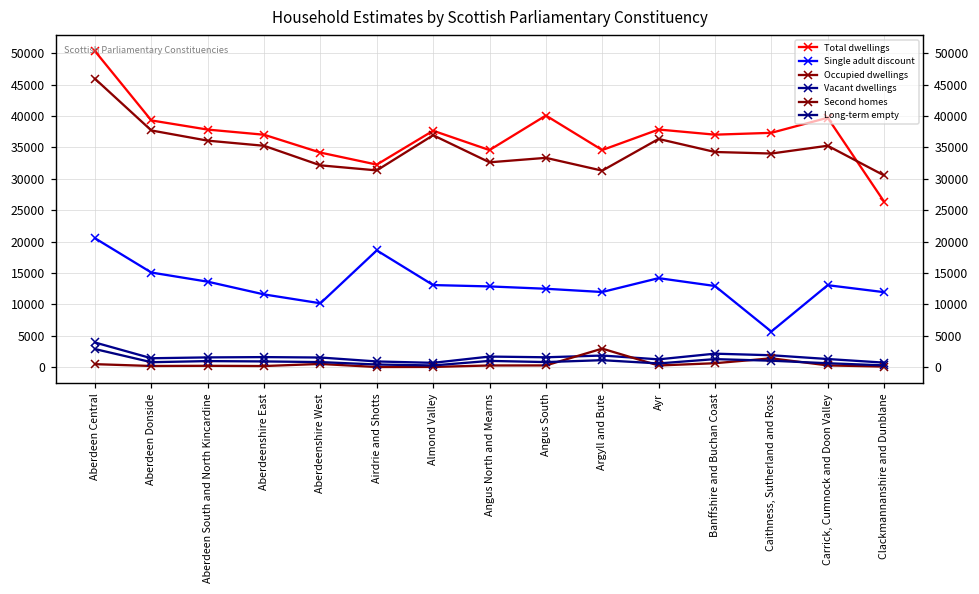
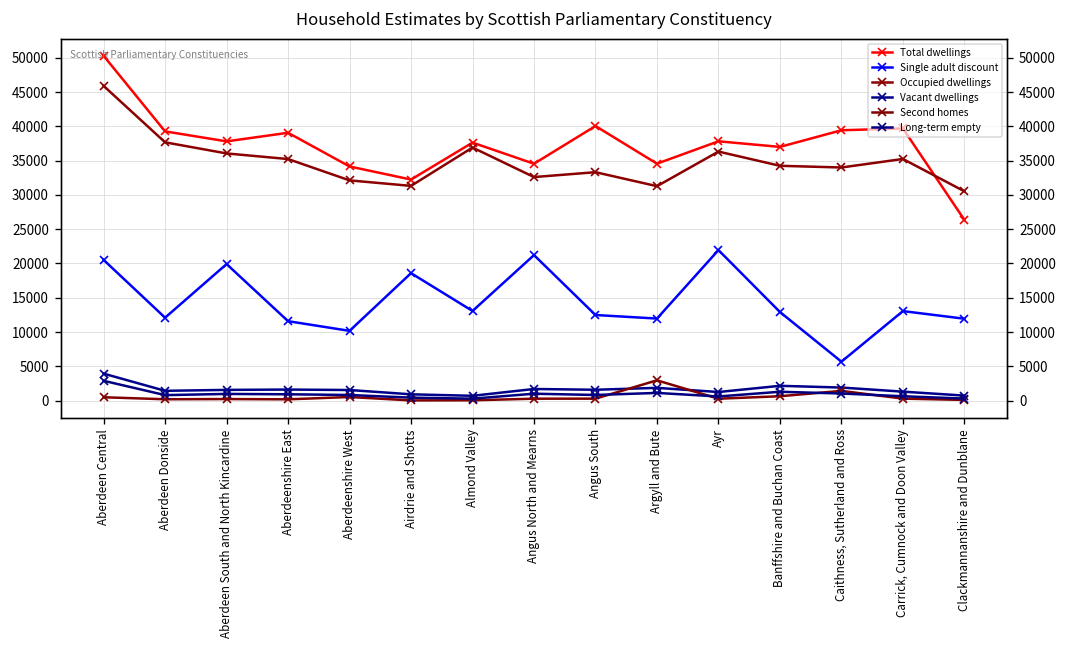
  {
    "Total dwellings": {
      "Aberdeen Central": 50000,
      "Aberdeen Donside": 39000,
      "Aberdeen South and North Kincardine": 38000,
-     "Aberdeenshire East": 37000,
+     "Aberdeenshire East": 39000,
      "Aberdeenshire West": 34000,
      "Airdrie and Shotts": 32000,
      "Almond Valley": 38000,
      "Angus North and Mearns": 35000,
      "Angus South": 40000,
      "Argyll and Bute": 35000,
      "Ayr": 38000,
      "Banffshire and Buchan Coast": 37000,
-     "Caithness, Sutherland and Ross": 37000,
+     "Caithness, Sutherland and Ross": 39000,
      "Clackmannanshire and Dunblane": 26000
    },
    "Single adult discount": {
      "Aberdeen Central": 21000,
-     "Aberdeen Donside": 15000,
-     "Aberdeen South and North Kincardine": 14000,
+     "Aberdeen Donside": 12000,
+     "Aberdeen South and North Kincardine": 20000,
      "Aberdeenshire East": 12000,
      "Aberdeenshire West": 10000,
      "Airdrie and Shotts": 19000,
      "Almond Valley": 13000,
-     "Angus North and Mearns": 13000,
+     "Angus North and Mearns": 21000,
      "Angus South": 12000,
      "Argyll and Bute": 12000,
-     "Ayr": 14000,
+     "Ayr": 22000,
      "Banffshire and Buchan Coast": 13000,
      "Caithness, Sutherland and Ross": 6000,
      "Carrick, Cumnock and Doon Valley": 13000,
      "Clackmannanshire and Dunblane": 12000
    }
  }
